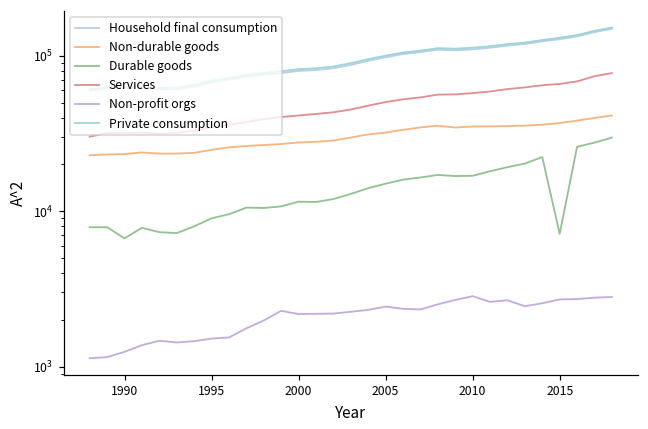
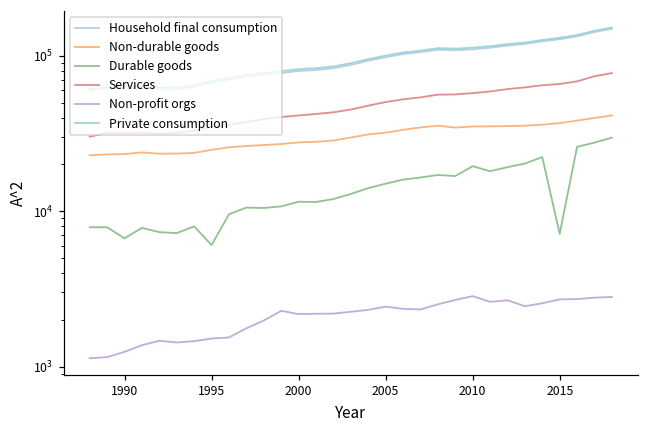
  {
    "Durable goods": {
      "1990": 7000,
-     "1995": 9000,
+     "1995": 6100,
      "2000": 12000,
      "2005": 15000,
-     "2010": 17000,
+     "2010": 20000,
      "2015": 7000
    }
  }
